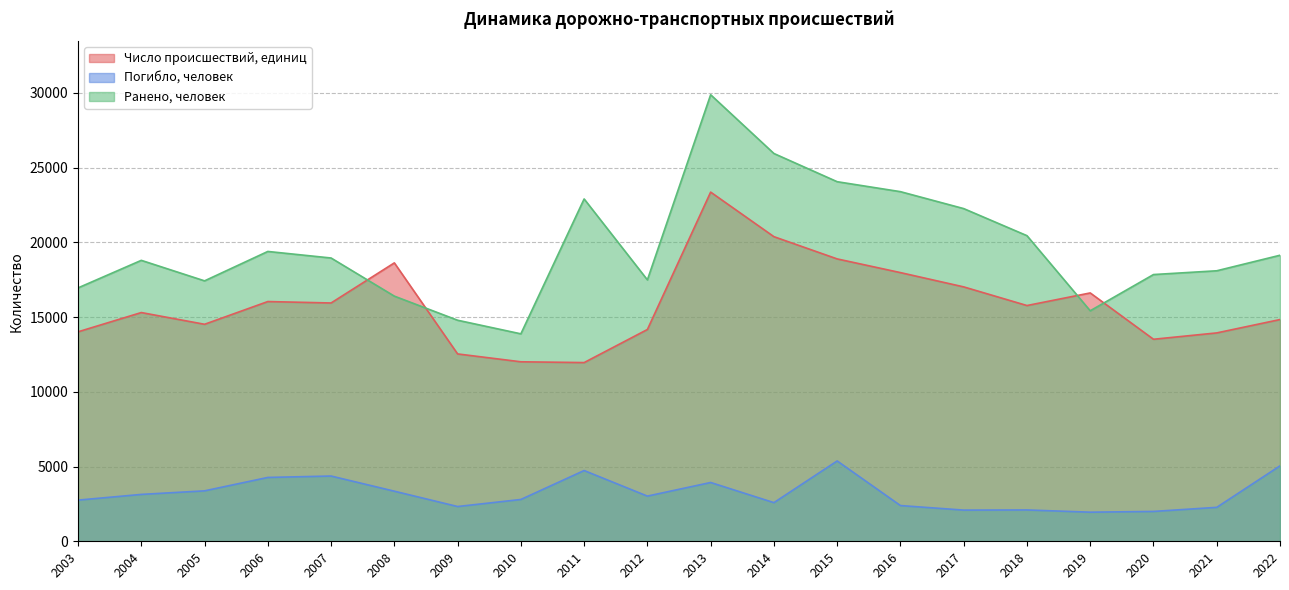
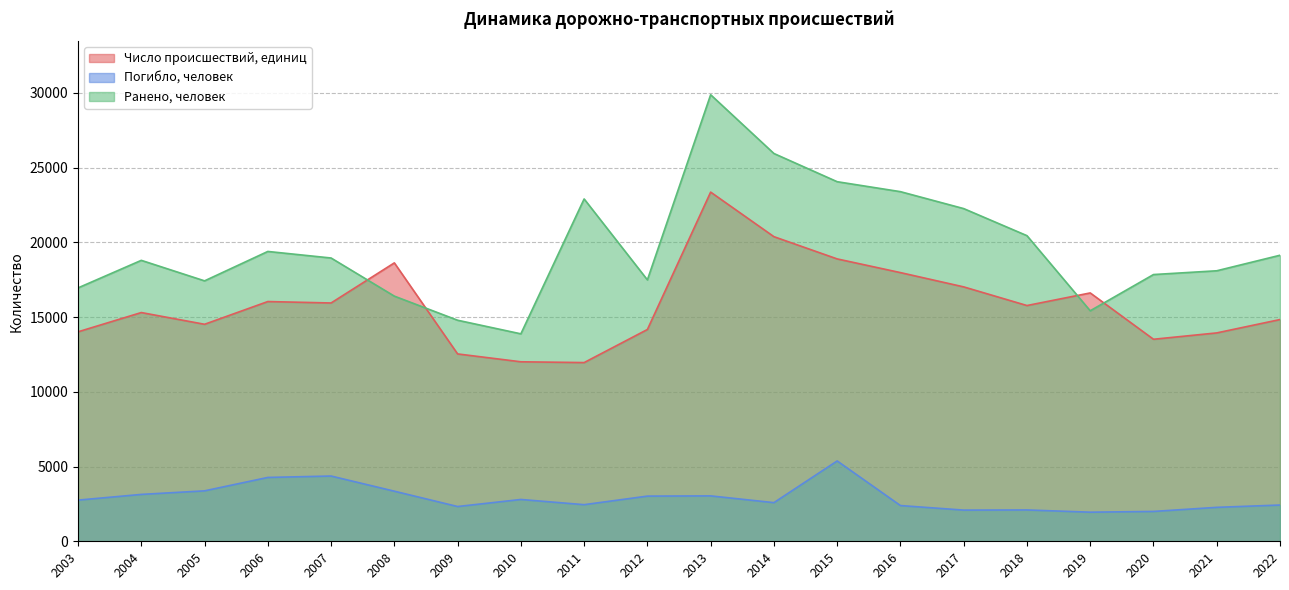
  {
    "Число происшествий, единиц": {
      "2003": 14000,
      "2004": 15300,
      "2005": 14500,
      "2006": 16000,
      "2007": 15900,
      "2008": 18600,
      "2009": 12500,
      "2010": 12000,
      "2011": 12000,
      "2012": 14200,
      "2013": 23400,
      "2014": 20400,
      "2015": 18900,
      "2016": 18000,
      "2017": 17000,
      "2018": 15800,
      "2019": 16600,
      "2020": 13500,
      "2021": 13900,
      "2022": 14800
    },
    "Погибло, человек": {
      "2003": 2800,
      "2004": 3100,
      "2005": 3400,
      "2006": 4300,
      "2007": 4400,
      "2008": 3400,
      "2009": 2300,
      "2010": 2800,
-     "2011": 4700,
+     "2011": 2400,
      "2012": 3000,
-     "2013": 3900,
+     "2013": 3000,
      "2014": 2600,
      "2015": 5400,
      "2016": 2400,
      "2017": 2100,
      "2018": 2100,
      "2019": 1900,
      "2020": 2000,
      "2021": 2300,
-     "2022": 5000
+     "2022": 2400
    },
    "Ранено, человек": {
      "2003": 17000,
      "2004": 18800,
      "2005": 17400,
      "2006": 19400,
      "2007": 19000,
      "2008": 16400,
      "2009": 14800,
      "2010": 13900,
      "2011": 22900,
      "2012": 17500,
      "2013": 29900,
      "2014": 25900,
      "2015": 24100,
      "2016": 23400,
      "2017": 22300,
      "2018": 20400,
      "2019": 15400,
      "2020": 17800,
      "2021": 18100,
      "2022": 19100
    }
  }
